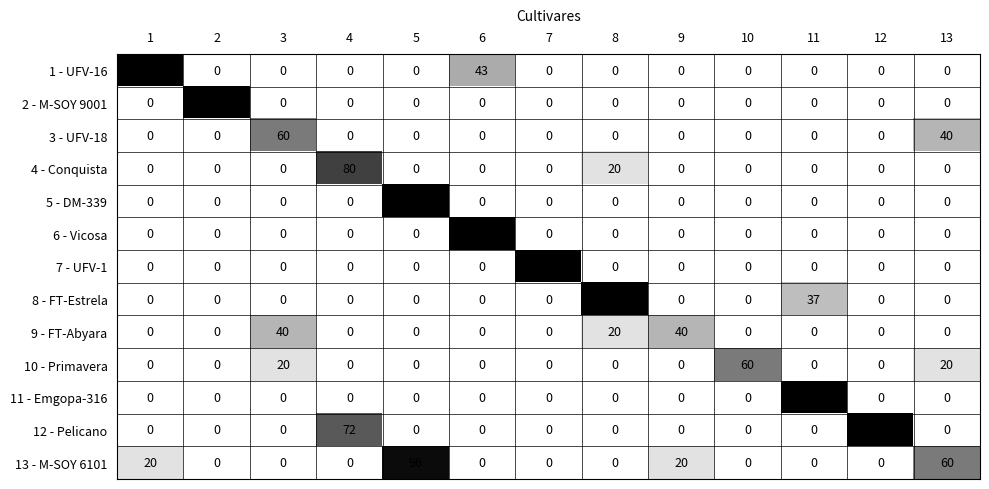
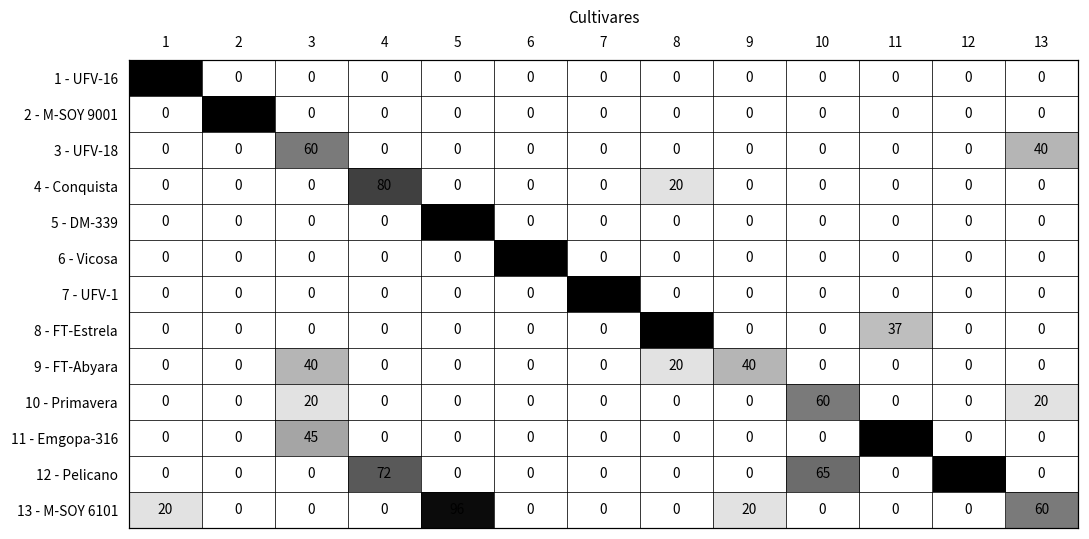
  {
    "1 - UFV-16": {
      "2": 0,
      "3": 0,
      "4": 0,
      "5": 0,
-     "6": 43,
+     "6": 0,
      "7": 0,
      "8": 0,
      "9": 0,
      "10": 0,
      "11": 0,
      "12": 0,
      "13": 0
    },
    "2 - M-SOY 9001": {
      "1": 0,
      "3": 0,
      "4": 0,
      "5": 0,
      "6": 0,
      "7": 0,
      "8": 0,
      "9": 0,
      "10": 0,
      "11": 0,
      "12": 0,
      "13": 0
    },
    "3 - UFV-18": {
      "1": 0,
      "2": 0,
      "3": 60,
      "4": 0,
      "5": 0,
      "6": 0,
      "7": 0,
      "8": 0,
      "9": 0,
      "10": 0,
      "11": 0,
      "12": 0,
      "13": 40
    },
    "4 - Conquista": {
      "1": 0,
      "2": 0,
      "3": 0,
      "4": 80,
      "5": 0,
      "6": 0,
      "7": 0,
      "8": 20,
      "9": 0,
      "10": 0,
      "11": 0,
      "12": 0,
      "13": 0
    },
    "5 - DM-339": {
      "1": 0,
      "2": 0,
      "3": 0,
      "4": 0,
      "6": 0,
      "7": 0,
      "8": 0,
      "9": 0,
      "10": 0,
      "11": 0,
      "12": 0,
      "13": 0
    },
    "6 - Vicosa": {
      "1": 0,
      "2": 0,
      "3": 0,
      "4": 0,
      "5": 0,
      "7": 0,
      "8": 0,
      "9": 0,
      "10": 0,
      "11": 0,
      "12": 0,
      "13": 0
    },
    "7 - UFV-1": {
      "1": 0,
      "2": 0,
      "3": 0,
      "4": 0,
      "5": 0,
      "6": 0,
      "8": 0,
      "9": 0,
      "10": 0,
      "11": 0,
      "12": 0,
      "13": 0
    },
    "8 - FT-Estrela": {
      "1": 0,
      "2": 0,
      "3": 0,
      "4": 0,
      "5": 0,
      "6": 0,
      "7": 0,
      "9": 0,
      "10": 0,
      "11": 37,
      "12": 0,
      "13": 0
    },
    "9 - FT-Abyara": {
      "1": 0,
      "2": 0,
      "3": 40,
      "4": 0,
      "5": 0,
      "6": 0,
      "7": 0,
      "8": 20,
      "9": 40,
      "10": 0,
      "11": 0,
      "12": 0,
      "13": 0
    },
    "10 - Primavera": {
      "1": 0,
      "2": 0,
      "3": 20,
      "4": 0,
      "5": 0,
      "6": 0,
      "7": 0,
      "8": 0,
      "9": 0,
      "10": 60,
      "11": 0,
      "12": 0,
      "13": 20
    },
    "11 - Emgopa-316": {
      "1": 0,
      "2": 0,
-     "3": 0,
+     "3": 45,
      "4": 0,
      "5": 0,
      "6": 0,
      "7": 0,
      "8": 0,
      "9": 0,
      "10": 0,
      "12": 0,
      "13": 0
    },
    "12 - Pelicano": {
      "1": 0,
      "2": 0,
      "3": 0,
      "4": 72,
      "5": 0,
      "6": 0,
      "7": 0,
      "8": 0,
      "9": 0,
-     "10": 0,
+     "10": 65,
      "11": 0,
      "13": 0
    },
    "13 - M-SOY 6101": {
      "1": 20,
      "2": 0,
      "3": 0,
      "4": 0,
      "6": 0,
      "7": 0,
      "8": 0,
      "9": 20,
      "10": 0,
      "11": 0,
      "12": 0,
      "13": 60
    }
  }
